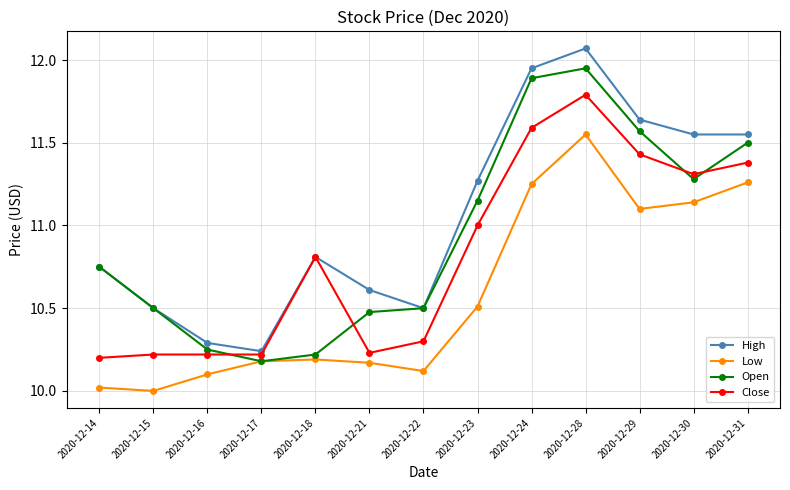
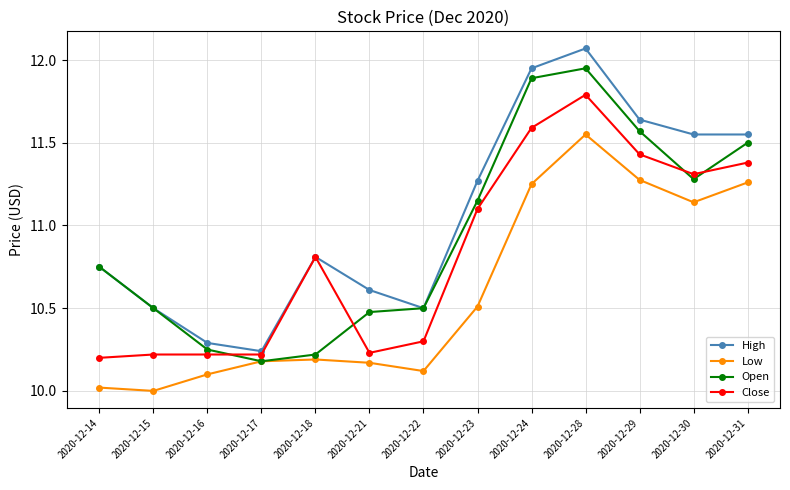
  {
    "High": {
      "2020-12-16": 10.29,
      "2020-12-17": 10.24,
      "2020-12-21": 10.61,
      "2020-12-23": 11.27,
      "2020-12-24": 11.95,
      "2020-12-28": 12.07,
      "2020-12-29": 11.64,
      "2020-12-30": 11.55,
      "2020-12-31": 11.55
    },
    "Low": {
      "2020-12-14": 10.02,
      "2020-12-15": 10.00,
      "2020-12-16": 10.10,
      "2020-12-18": 10.19,
      "2020-12-21": 10.17,
      "2020-12-22": 10.12,
      "2020-12-23": 10.51,
      "2020-12-24": 11.25,
      "2020-12-28": 11.55,
-     "2020-12-29": 11.10,
+     "2020-12-29": 11.28,
      "2020-12-30": 11.14,
      "2020-12-31": 11.26
    },
    "Open": {
      "2020-12-16": 10.25,
      "2020-12-18": 10.22,
      "2020-12-21": 10.48,
      "2020-12-23": 11.15,
      "2020-12-24": 11.89,
      "2020-12-28": 11.95,
      "2020-12-29": 11.57,
      "2020-12-30": 11.28,
      "2020-12-31": 11.50
    },
    "Close": {
      "2020-12-14": 10.2,
      "2020-12-15": 10.22,
      "2020-12-16": 10.22,
      "2020-12-17": 10.22,
      "2020-12-21": 10.23,
      "2020-12-22": 10.3,
-     "2020-12-23": 11.0,
+     "2020-12-23": 11.1,
      "2020-12-24": 11.6,
      "2020-12-28": 11.8,
      "2020-12-29": 11.43,
      "2020-12-30": 11.3,
      "2020-12-31": 11.38
    }
  }
